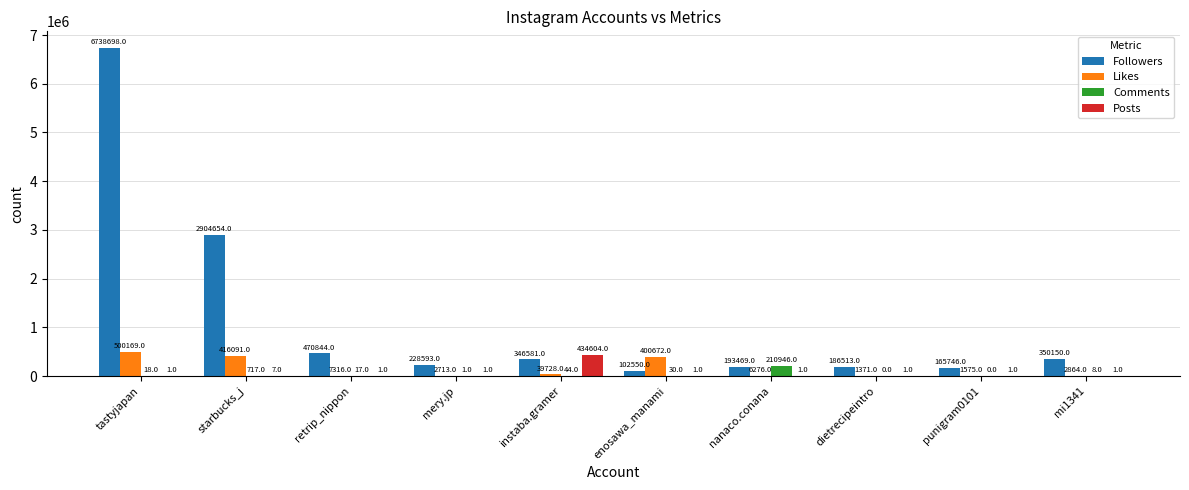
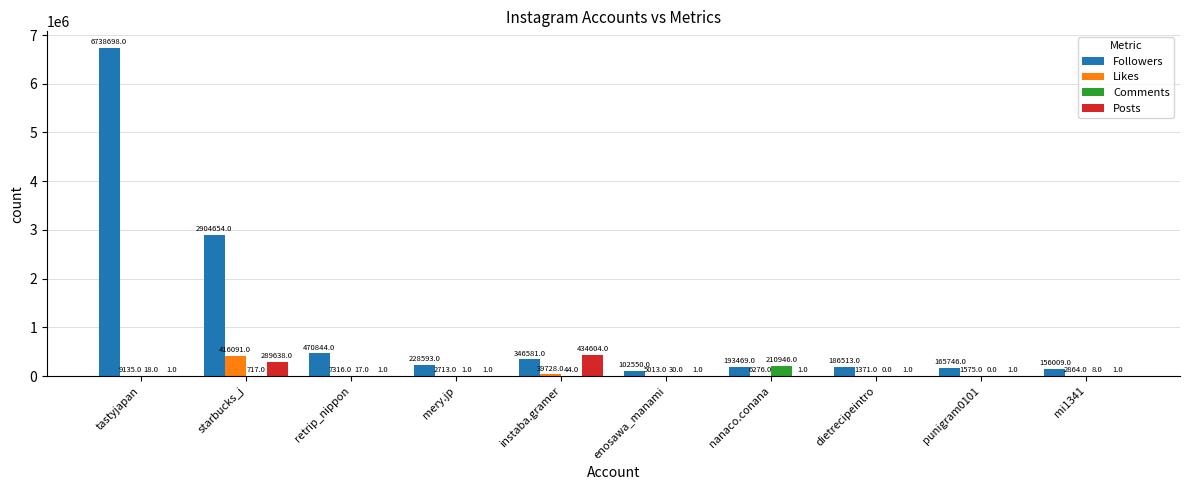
  {
    "Followers": {
      "tastyjapan": 6738698.0,
      "starbucks_j": 2904654.0,
      "retrip_nippon": 470844.0,
      "mery.jp": 228593.0,
      "instaba.gramer": 346581.0,
      "enosawa_manami": 102550.0,
      "nanaco.conana": 193469.0,
      "dietrecipeintro": 186513.0,
      "punigram0101": 165746.0,
-     "mi1341": 350150.0
+     "mi1341": 156009.0
    },
    "Likes": {
-     "tastyjapan": 500169.0,
+     "tastyjapan": 9135.0,
      "starbucks_j": 416091.0,
      "retrip_nippon": 7316.0,
      "mery.jp": 2713.0,
      "instaba.gramer": 39728.0,
-     "enosawa_manami": 400672.0,
+     "enosawa_manami": 5013.0,
      "nanaco.conana": 6276.0,
      "dietrecipeintro": 1371.0,
      "punigram0101": 1575.0,
      "mi1341": 2864.0
    },
    "Comments": {
      "tastyjapan": 18.0,
      "starbucks_j": 717.0,
      "retrip_nippon": 17.0,
      "mery.jp": 1.0,
      "instaba.gramer": 44.0,
      "enosawa_manami": 30.0,
      "nanaco.conana": 210946.0,
      "dietrecipeintro": 0.0,
      "punigram0101": 0.0,
      "mi1341": 8.0
    },
    "Posts": {
      "tastyjapan": 1.0,
-     "starbucks_j": 7.0,
+     "starbucks_j": 289638.0,
      "retrip_nippon": 1.0,
      "mery.jp": 1.0,
      "instaba.gramer": 434604.0,
      "enosawa_manami": 1.0,
      "nanaco.conana": 1.0,
      "dietrecipeintro": 1.0,
      "punigram0101": 1.0,
      "mi1341": 1.0
    }
  }
